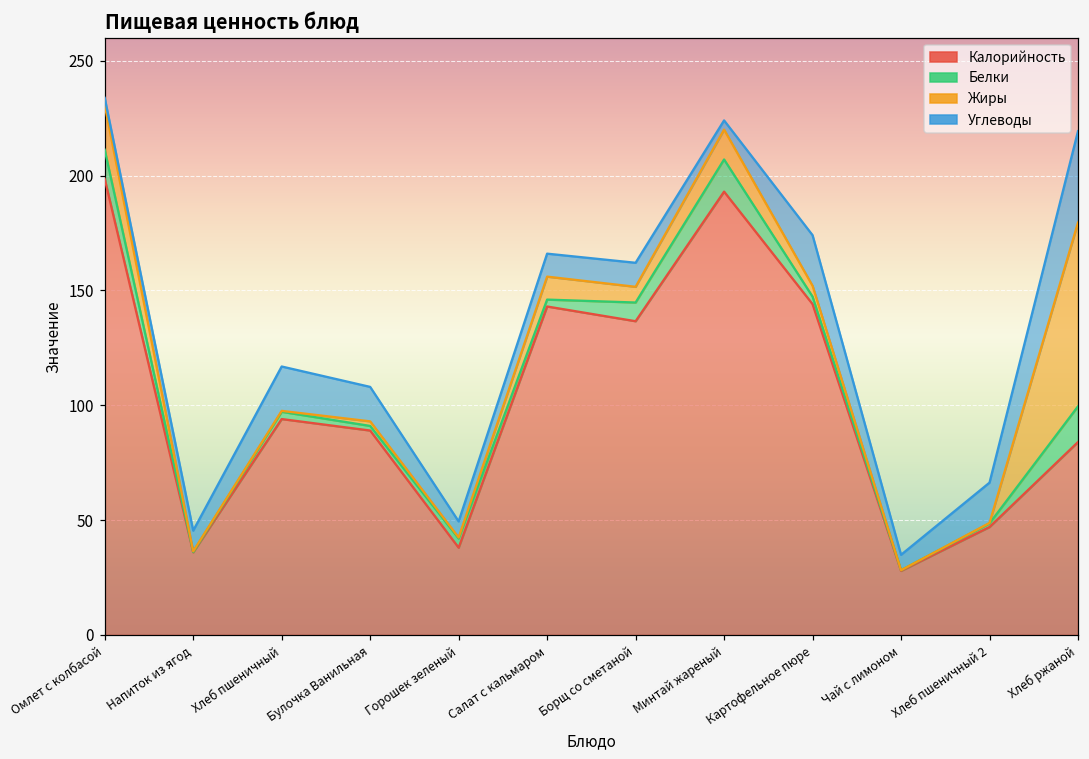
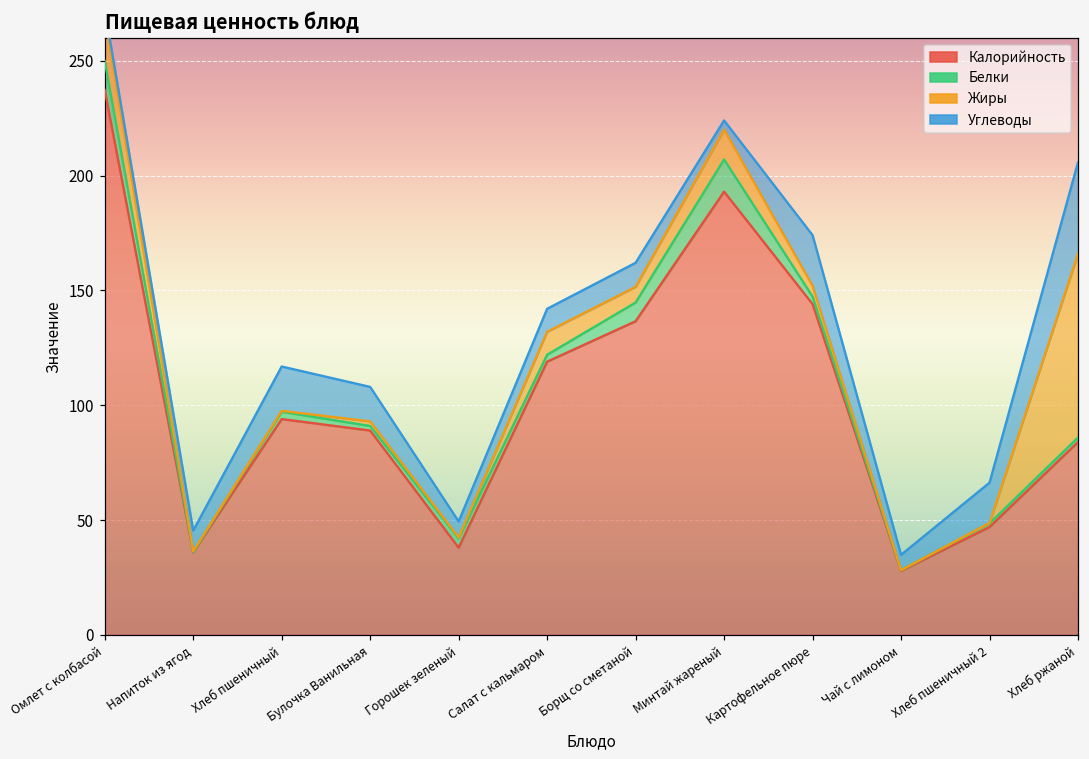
  {
    "Калорийность": {
-     "Омлет с колбасой": 199,
+     "Омлет с колбасой": 237,
      "Хлеб пшеничный": 94,
      "Булочка Ванильная": 89,
      "Горошек зеленый": 38,
-     "Салат с кальмаром": 143,
+     "Салат с кальмаром": 119,
      "Борщ со сметаной": 137,
      "Минтай жареный": 193,
      "Картофельное пюре": 144,
      "Хлеб пшеничный 2": 47,
      "Хлеб ржаной": 84
    },
    "Белки": {
      "Омлет с колбасой": 13,
      "Булочка Ванильная": 2,
      "Салат с кальмаром": 3,
      "Борщ со сметаной": 8,
      "Минтай жареный": 14,
      "Картофельное пюре": 3,
-     "Хлеб ржаной": 16
+     "Хлеб ржаной": 2
    },
    "Жиры": {
      "Булочка Ванильная": 2,
      "Салат с кальмаром": 10,
      "Борщ со сметаной": 7,
      "Минтай жареный": 13,
      "Картофельное пюре": 5,
      "Хлеб ржаной": 80
    },
    "Углеводы": {
      "Напиток из ягод": 9,
      "Хлеб пшеничный": 19,
      "Булочка Ванильная": 15,
      "Горошек зеленый": 7,
      "Салат с кальмаром": 10,
      "Борщ со сметаной": 10,
      "Минтай жареный": 4,
      "Картофельное пюре": 22,
      "Чай с лимоном": 7,
      "Хлеб пшеничный 2": 18,
      "Хлеб ржаной": 40
    }
  }
